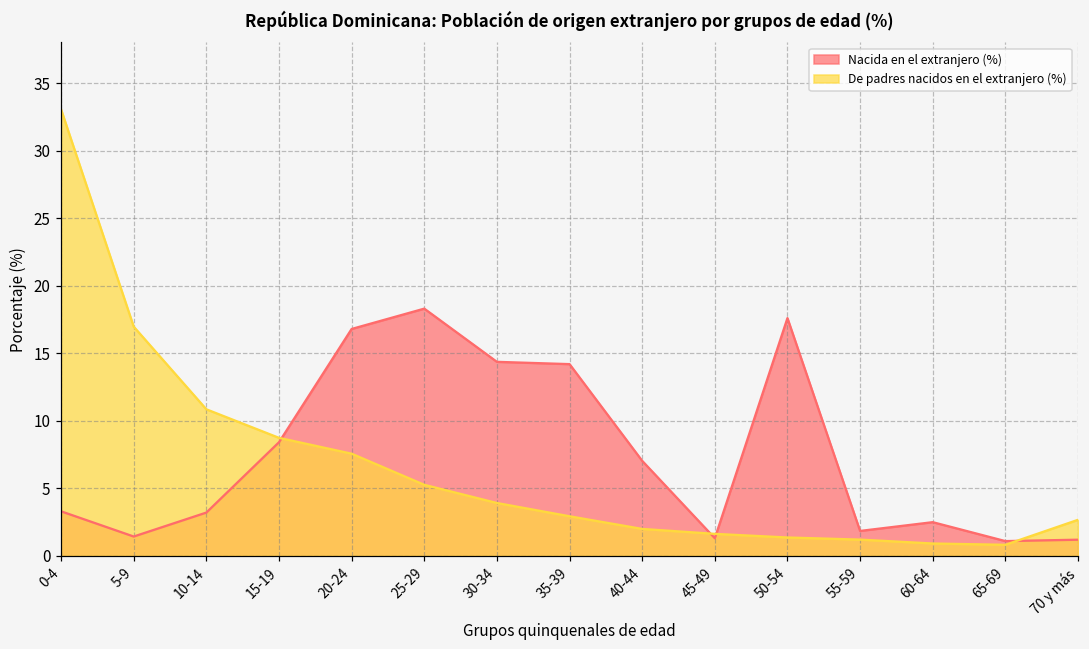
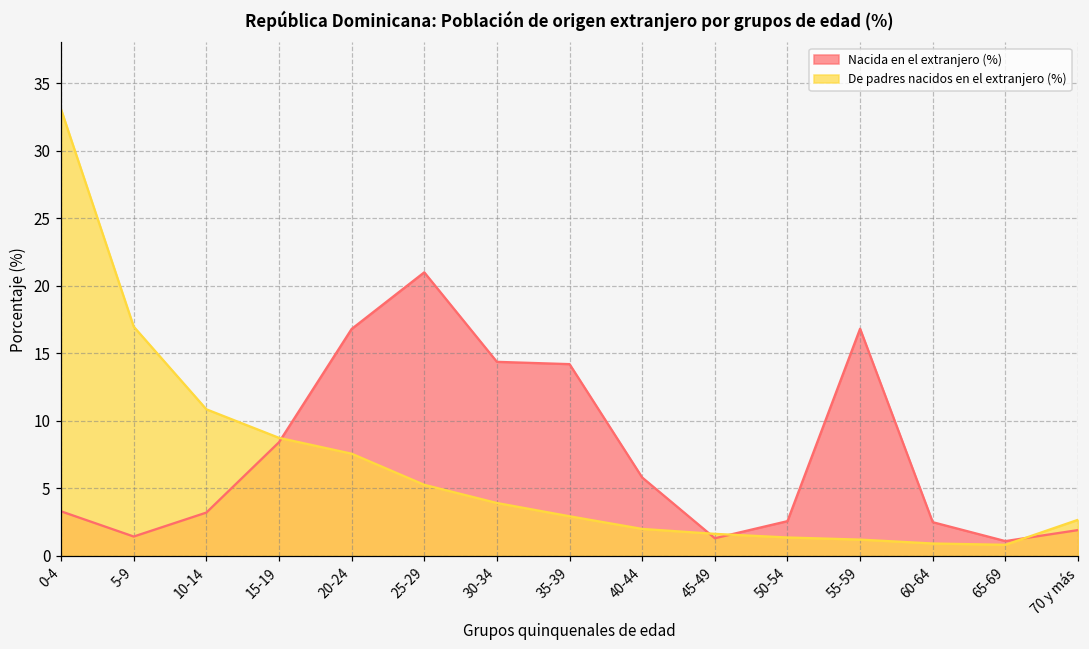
  {
    "Nacida en el extranjero (%)": {
      "0-4": 3.3,
      "5-9": 1.4,
      "10-14": 3.2,
      "15-19": 8.4,
      "20-24": 16.8,
-     "25-29": 18.3,
+     "25-29": 21.0,
      "30-34": 14.4,
      "35-39": 14.2,
-     "40-44": 7.0,
+     "40-44": 5.8,
      "45-49": 1.3,
-     "50-54": 17.6,
-     "55-59": 1.8,
+     "50-54": 2.6,
+     "55-59": 16.8,
      "60-64": 2.5,
      "65-69": 1.1,
-     "70 y más": 1.2
+     "70 y más": 1.9
    },
    "De padres nacidos en el extranjero (%)": {
      "0-4": 33.1,
      "5-9": 17.0,
      "10-14": 10.9,
      "15-19": 8.7,
      "20-24": 7.6,
      "25-29": 5.3,
      "30-34": 3.9,
      "35-39": 2.9,
      "40-44": 2.0,
      "45-49": 1.6,
      "50-54": 1.4,
      "55-59": 1.2,
      "60-64": 0.9,
      "65-69": 0.8,
      "70 y más": 2.7
    }
  }
